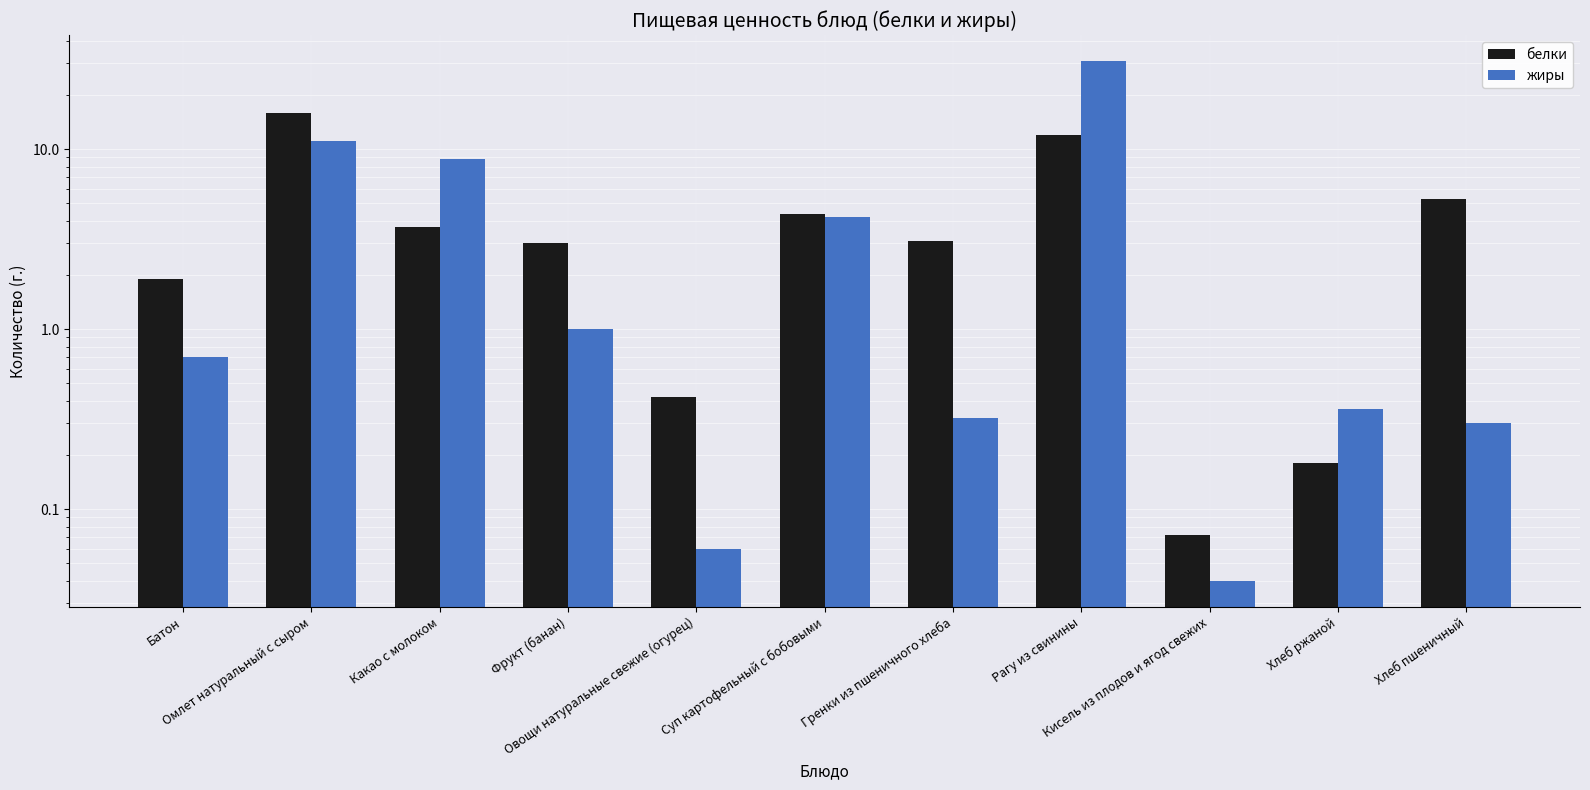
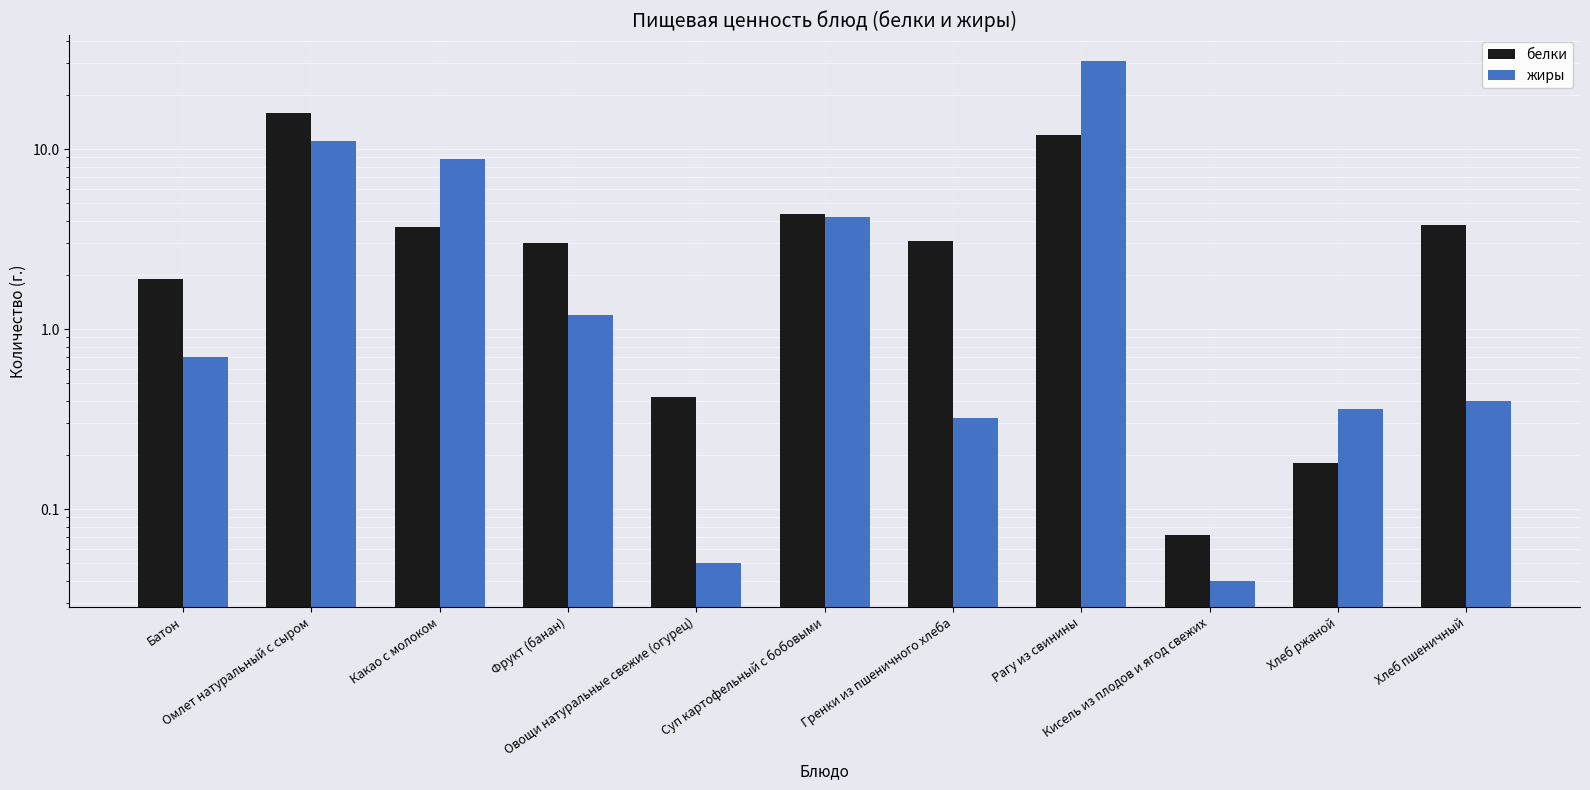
  {
    "белки": {
      "Батон": 1.9,
      "Омлет натуральный с сыром": 16,
      "Какао с молоком": 3.7,
      "Фрукт (банан)": 3.0,
      "Овощи натуральные свежие (огурец)": 0.42,
      "Суп картофельный с бобовыми": 4.4,
      "Гренки из пшеничного хлеба": 3.1,
      "Рагу из свинины": 12,
      "Кисель из плодов и ягод свежих": 0.072,
      "Хлеб ржаной": 0.18,
-     "Хлеб пшеничный": 5.3
+     "Хлеб пшеничный": 3.8
    },
    "жиры": {
      "Батон": 0.70,
      "Омлет натуральный с сыром": 11,
      "Какао с молоком": 9,
-     "Фрукт (банан)": 1.0,
-     "Овощи натуральные свежие (огурец)": 0.06,
+     "Фрукт (банан)": 1.2,
+     "Овощи натуральные свежие (огурец)": 0.05,
      "Суп картофельный с бобовыми": 4.2,
      "Гренки из пшеничного хлеба": 0.32,
      "Рагу из свинины": 31,
      "Кисель из плодов и ягод свежих": 0.04,
      "Хлеб ржаной": 0.36,
-     "Хлеб пшеничный": 0.3
+     "Хлеб пшеничный": 0.4
    }
  }
